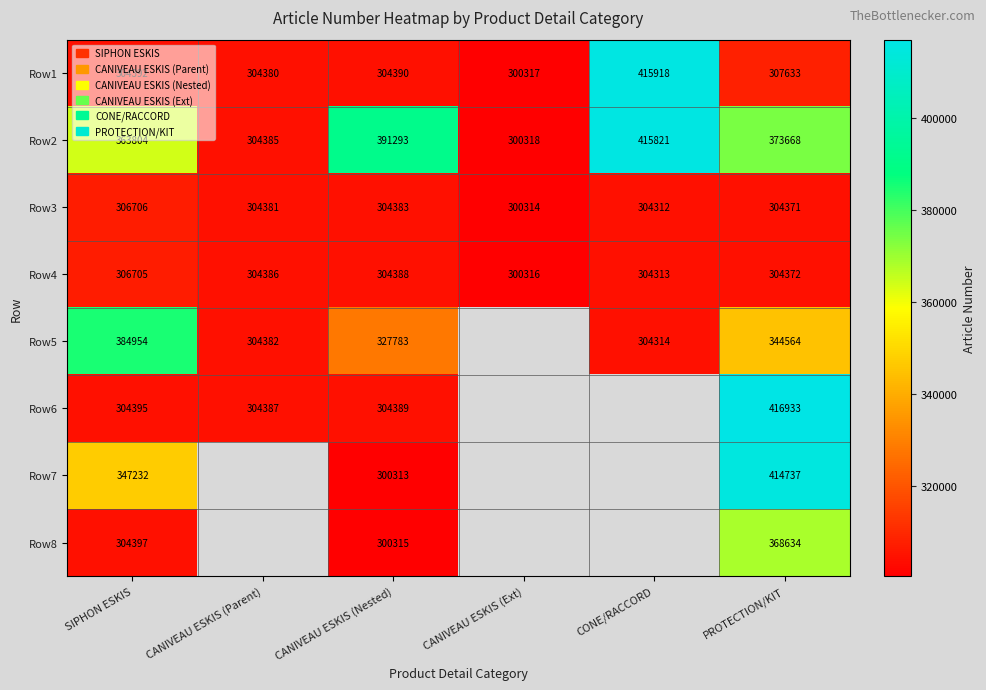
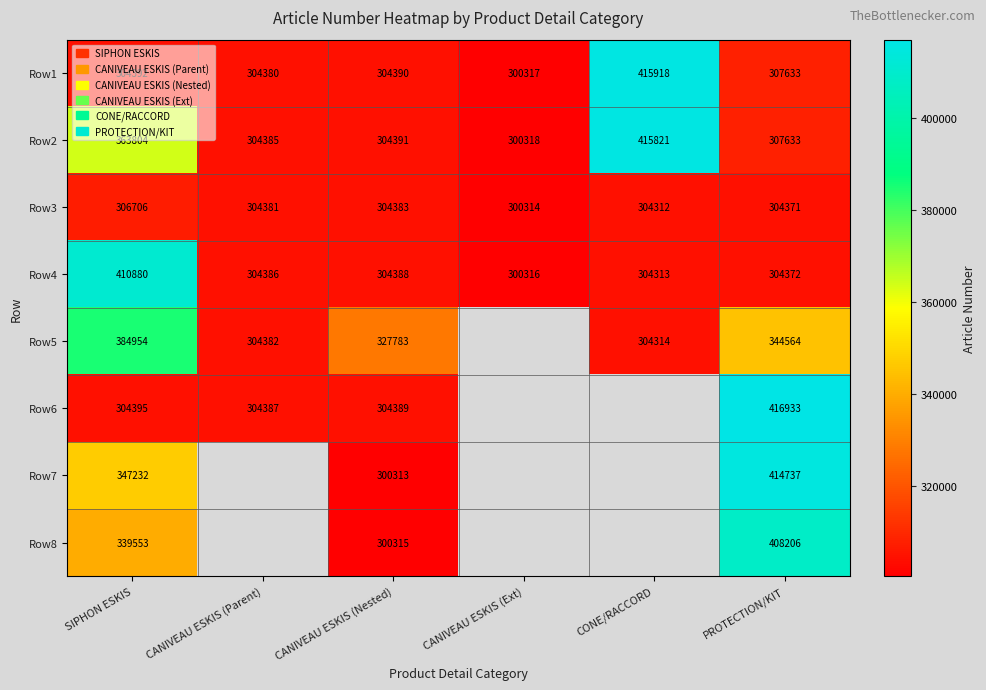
  {
    "Row1": {
      "CANIVEAU ESKIS (Parent)": 304380,
      "CANIVEAU ESKIS (Nested)": 304390,
      "CANIVEAU ESKIS (Ext)": 300317,
      "CONE/RACCORD": 415918,
      "PROTECTION/KIT": 307633
    },
    "Row2": {
      "CANIVEAU ESKIS (Parent)": 304385,
-     "CANIVEAU ESKIS (Nested)": 391293,
+     "CANIVEAU ESKIS (Nested)": 304391,
      "CANIVEAU ESKIS (Ext)": 300318,
      "CONE/RACCORD": 415821,
-     "PROTECTION/KIT": 373668
+     "PROTECTION/KIT": 307633
    },
    "Row3": {
      "SIPHON ESKIS": 306706,
      "CANIVEAU ESKIS (Parent)": 304381,
      "CANIVEAU ESKIS (Nested)": 304383,
      "CANIVEAU ESKIS (Ext)": 300314,
      "CONE/RACCORD": 304312,
      "PROTECTION/KIT": 304371
    },
    "Row4": {
-     "SIPHON ESKIS": 306705,
+     "SIPHON ESKIS": 410880,
      "CANIVEAU ESKIS (Parent)": 304386,
      "CANIVEAU ESKIS (Nested)": 304388,
      "CANIVEAU ESKIS (Ext)": 300316,
      "CONE/RACCORD": 304313,
      "PROTECTION/KIT": 304372
    },
    "Row5": {
      "SIPHON ESKIS": 384954,
      "CANIVEAU ESKIS (Parent)": 304382,
      "CANIVEAU ESKIS (Nested)": 327783,
      "CONE/RACCORD": 304314,
      "PROTECTION/KIT": 344564
    },
    "Row6": {
      "SIPHON ESKIS": 304395,
      "CANIVEAU ESKIS (Parent)": 304387,
      "CANIVEAU ESKIS (Nested)": 304389,
      "PROTECTION/KIT": 416933
    },
    "Row7": {
      "SIPHON ESKIS": 347232,
      "CANIVEAU ESKIS (Nested)": 300313,
      "PROTECTION/KIT": 414737
    },
    "Row8": {
-     "SIPHON ESKIS": 304397,
+     "SIPHON ESKIS": 339553,
      "CANIVEAU ESKIS (Nested)": 300315,
-     "PROTECTION/KIT": 368634
+     "PROTECTION/KIT": 408206
    }
  }
